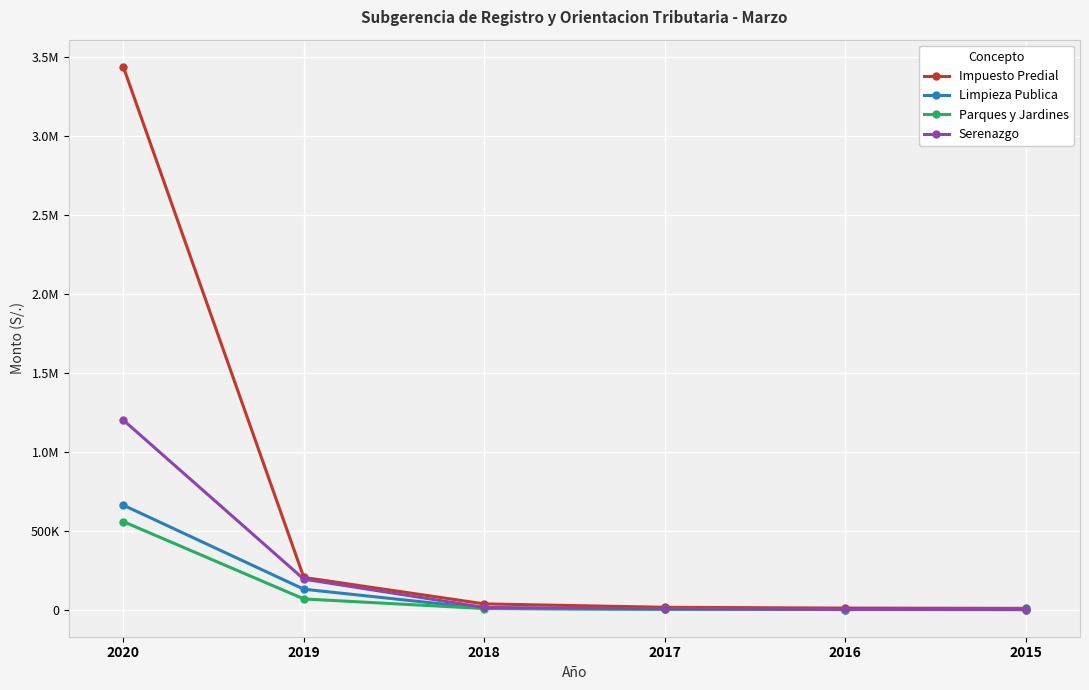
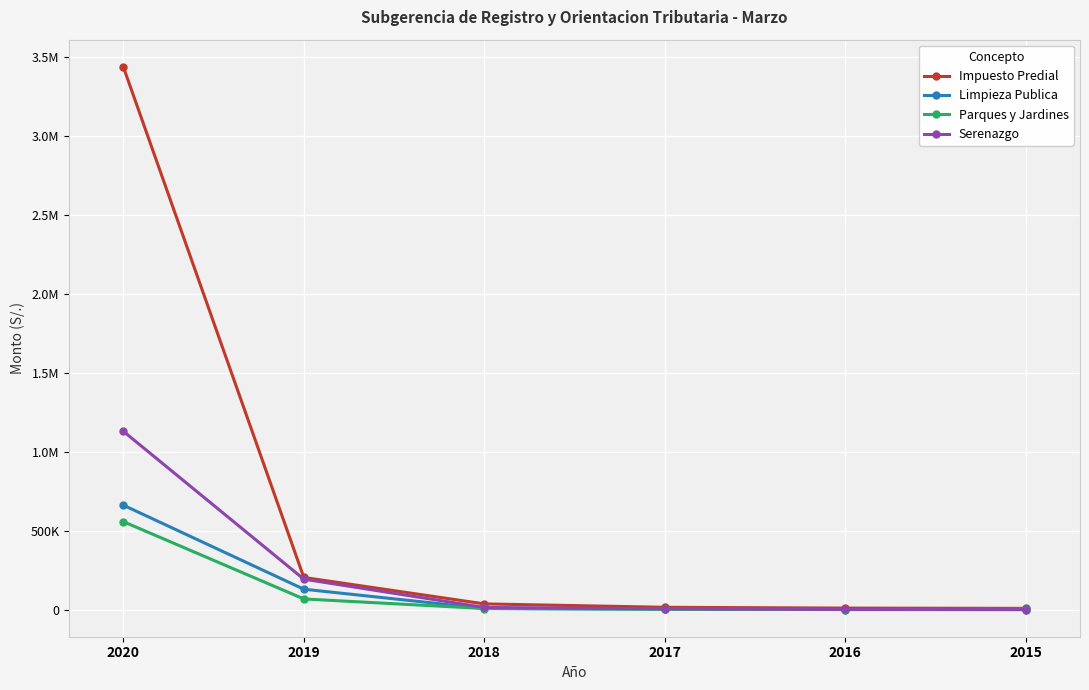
  {
    "Impuesto Predial": {
      "2020": 3440000,
      "2018": 40000
    },
    "Limpieza Publica": {
      "2020": 660000,
      "2019": 130000
    },
    "Parques y Jardines": {
      "2020": 560000,
      "2019": 70000
    },
    "Serenazgo": {
-     "2020": 1200000
+     "2020": 1130000
    }
  }
